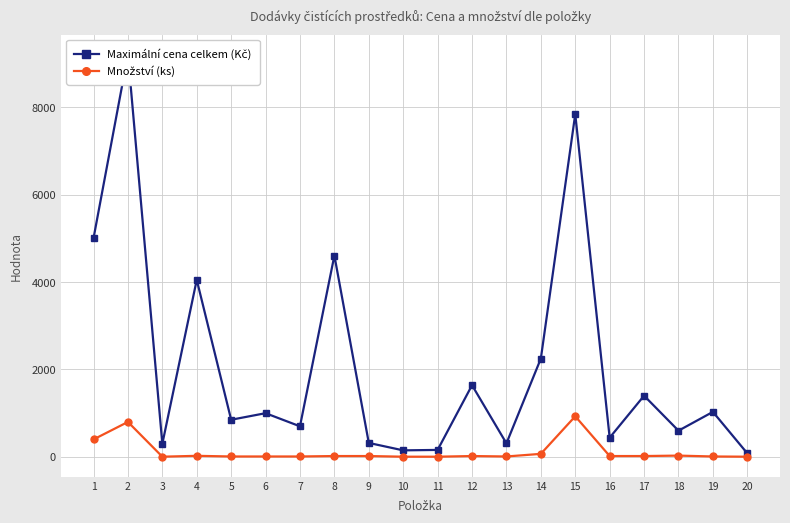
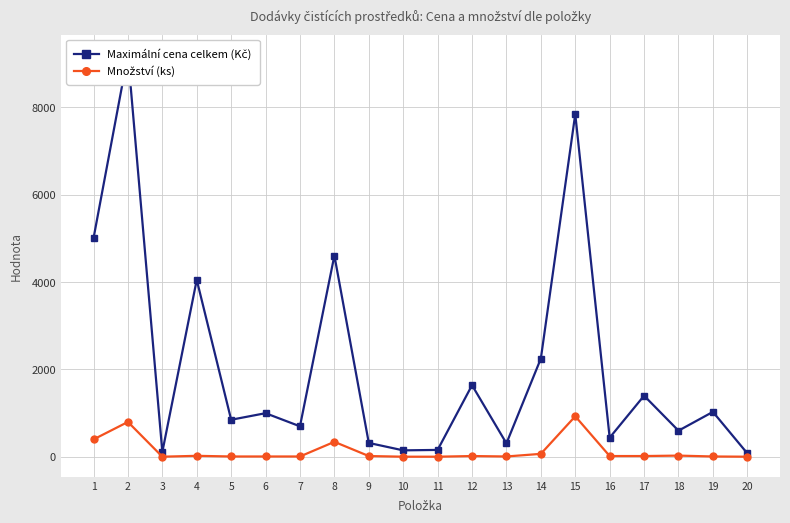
  {
    "Maximální cena celkem (Kč)": {
      "1": 5000,
-     "3": 300,
+     "3": 100,
      "4": 4100,
      "5": 900,
      "6": 1000,
      "7": 700,
      "8": 4600,
      "9": 300,
      "10": 200,
      "11": 200,
      "12": 1600,
      "13": 300,
      "14": 2200,
      "15": 7800,
      "16": 400,
      "17": 1400,
      "18": 600,
      "19": 1000,
      "20": 100
    },
    "Množství (ks)": {
      "1": 400,
      "2": 800,
      "3": 0,
      "4": 0,
      "5": 0,
      "6": 0,
      "7": 0,
-     "8": 0,
+     "8": 300,
      "9": 0,
      "10": 0,
      "11": 0,
      "12": 0,
      "13": 0,
      "14": 100,
      "15": 900,
      "16": 0,
      "17": 0,
      "18": 0,
      "19": 0,
      "20": 0
    }
  }
